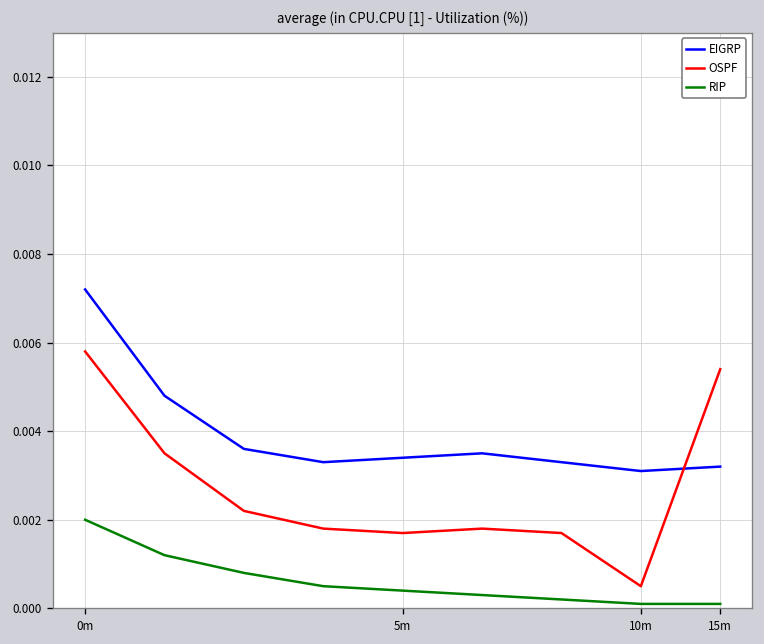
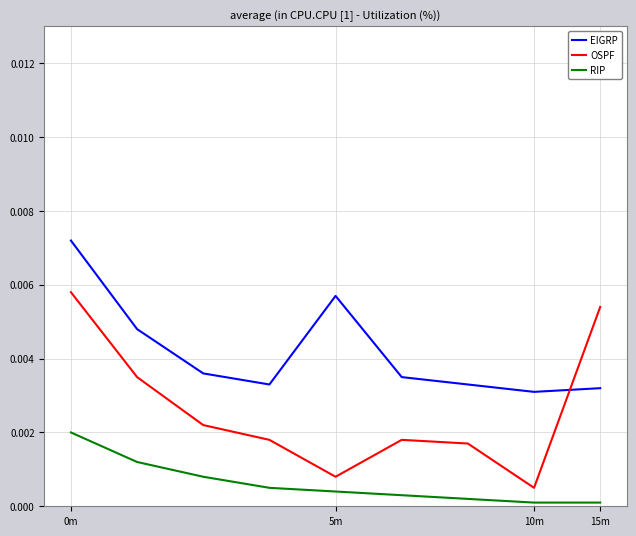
  {
    "EIGRP": {
      "0m": 0.0072,
-     "5m": 0.0034,
+     "5m": 0.0057,
      "10m": 0.0031,
      "15m": 0.0032
    },
    "OSPF": {
      "0m": 0.0058,
-     "5m": 0.0017,
+     "5m": 0.0008,
      "10m": 0.0005,
      "15m": 0.0054
    },
    "RIP": {
      "0m": 0.0020,
      "5m": 0.0004,
      "10m": 0.0001,
      "15m": 0.0001
    }
  }
